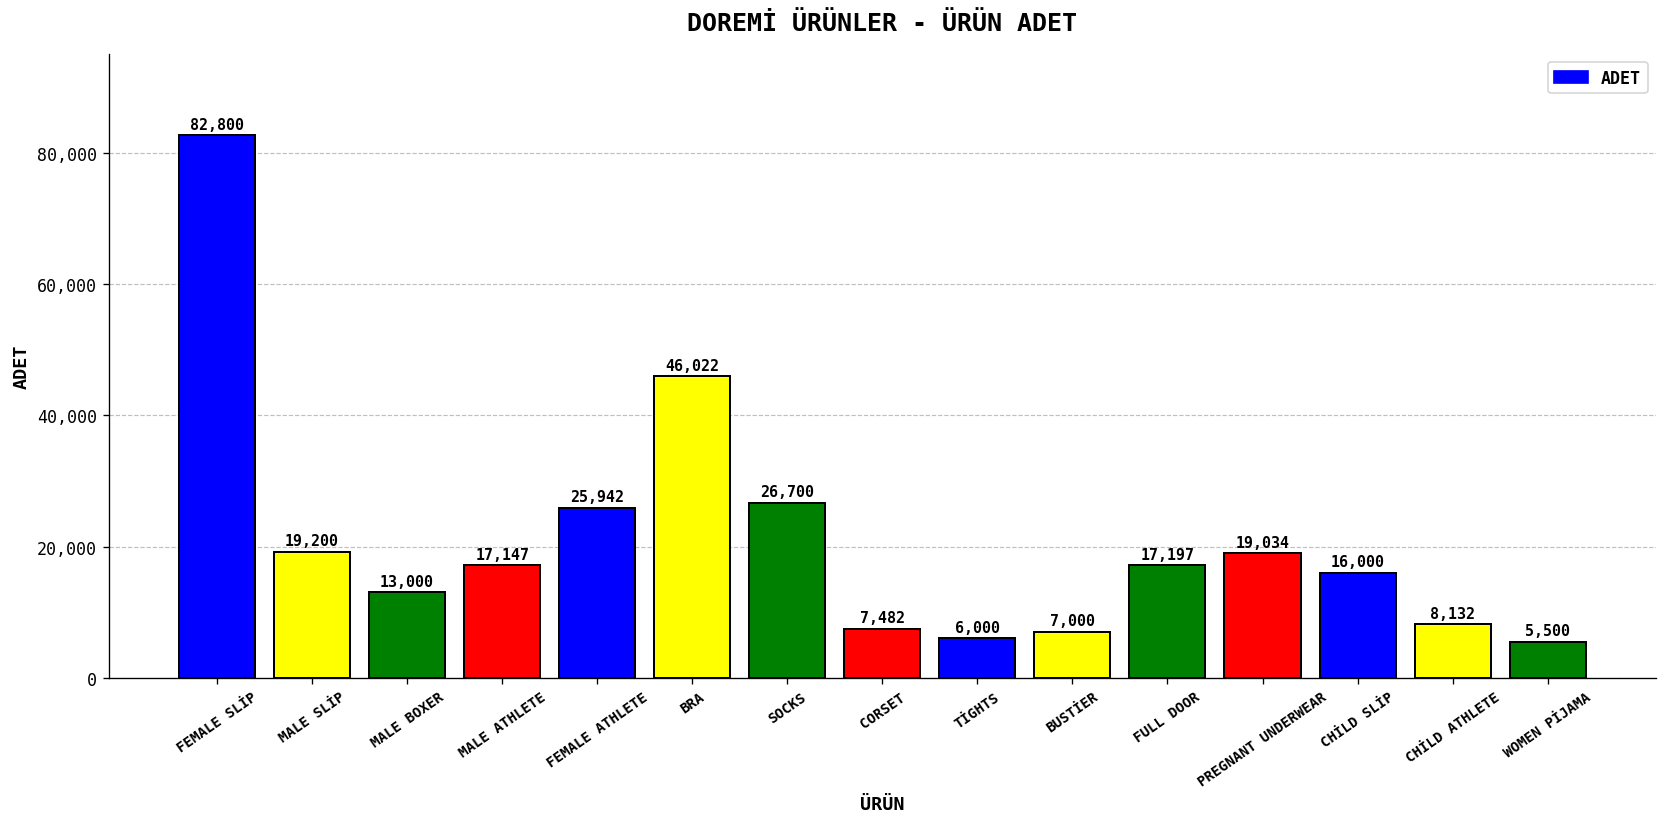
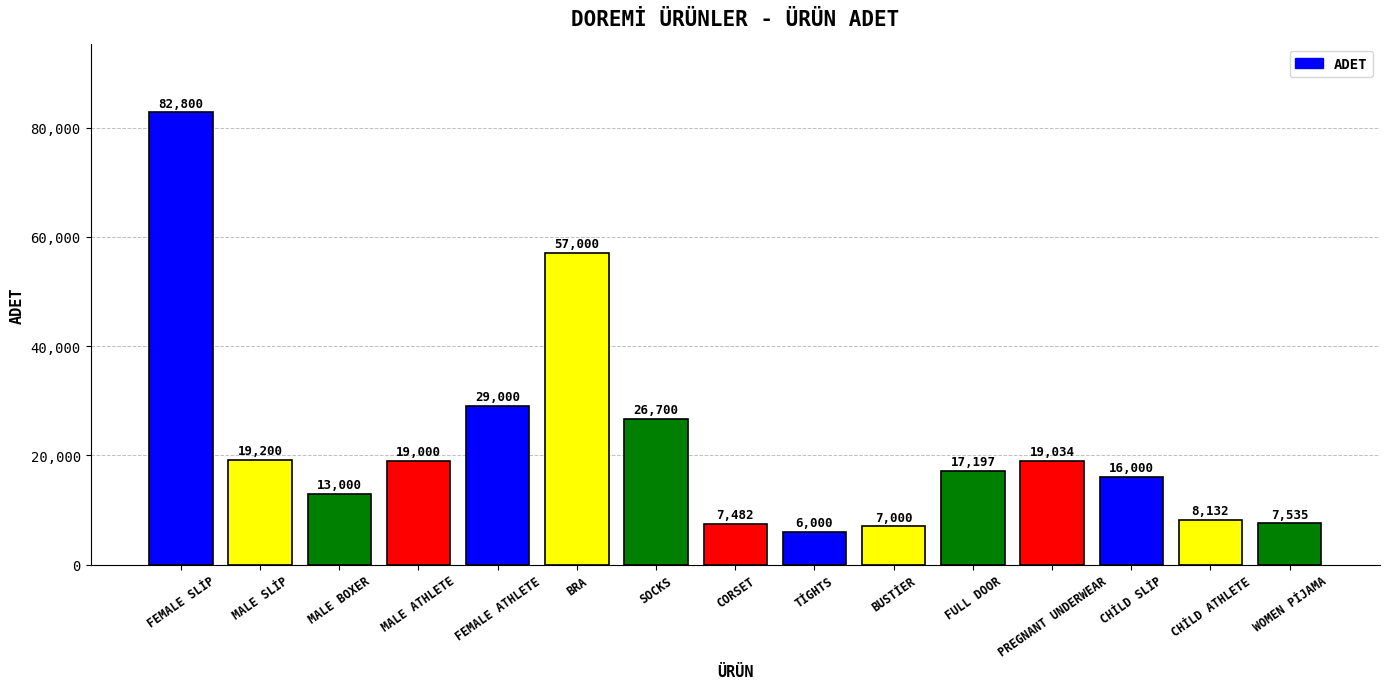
  {
    "FEMALE SLİP": "82,800",
    "MALE SLİP": "19,200",
    "MALE BOXER": "13,000",
-   "MALE ATHLETE": "17,147",
-   "FEMALE ATHLETE": "25,942",
-   "BRA": "46,022",
+   "MALE ATHLETE": "19,000",
+   "FEMALE ATHLETE": "29,000",
+   "BRA": "57,000",
    "SOCKS": "26,700",
    "CORSET": "7,482",
    "TİGHTS": "6,000",
    "BUSTİER": "7,000",
    "FULL DOOR": "17,197",
    "PREGNANT UNDERWEAR": "19,034",
    "CHİLD SLİP": "16,000",
    "CHİLD ATHLETE": "8,132",
-   "WOMEN PİJAMA": "5,500"
+   "WOMEN PİJAMA": "7,535"
  }
